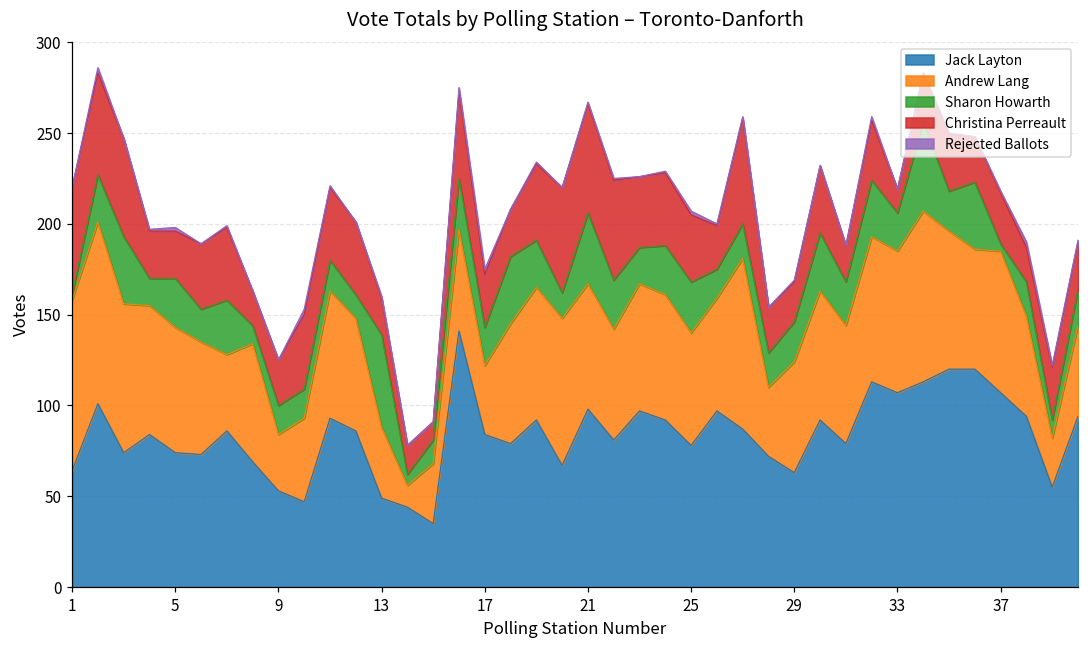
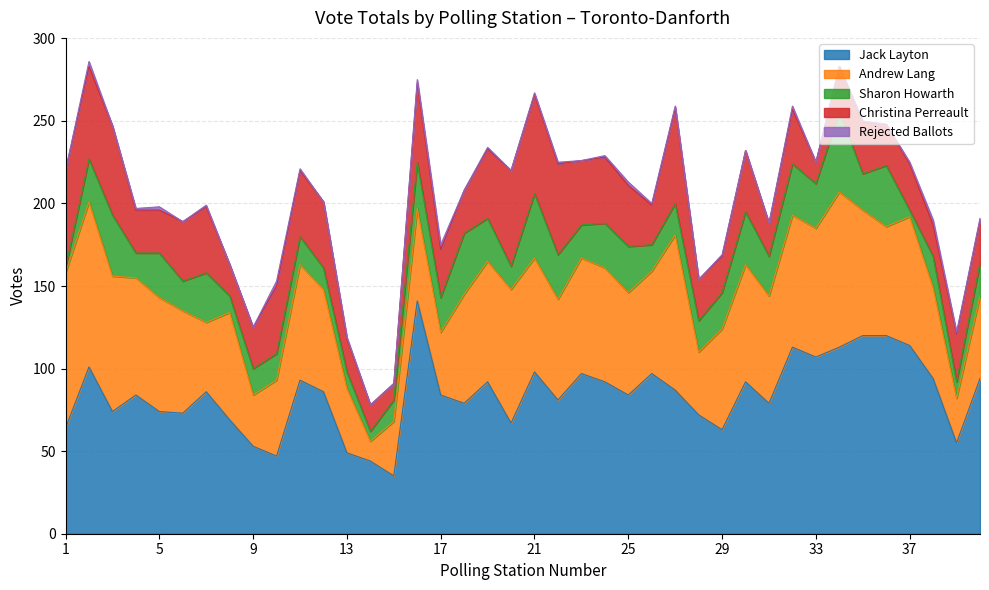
  {
    "Jack Layton": {
      "1": 64,
      "5": 74,
      "9": 53,
      "13": 49,
      "17": 84,
      "21": 98,
-     "25": 78,
+     "25": 84,
      "29": 63,
      "33": 107,
-     "37": 107
+     "37": 114
    },
    "Andrew Lang": {
      "1": 94,
      "5": 69,
      "9": 31,
      "13": 39,
      "17": 38,
      "21": 69,
      "25": 62,
      "29": 61,
      "33": 78,
      "37": 78
    },
    "Sharon Howarth": {
      "1": 3,
      "5": 27,
      "9": 16,
-     "13": 51,
+     "13": 10,
      "17": 21,
      "21": 39,
      "25": 28,
      "29": 22,
-     "33": 21,
+     "33": 27,
      "37": 4
    },
    "Christina Perreault": {
      "5": 26,
      "17": 29,
      "25": 37
    },
    "Rejected Ballots": {
      "5": 2,
      "17": 3,
      "25": 2
    }
  }
